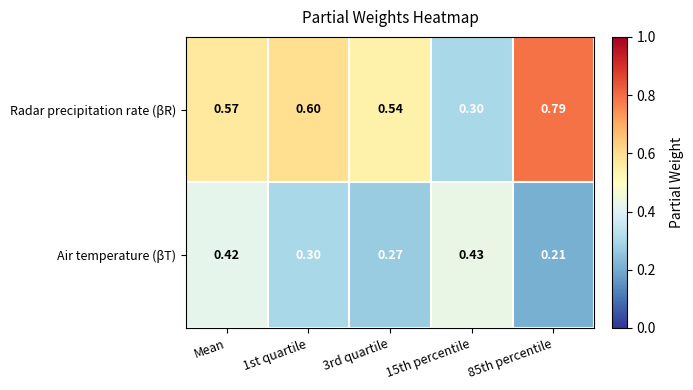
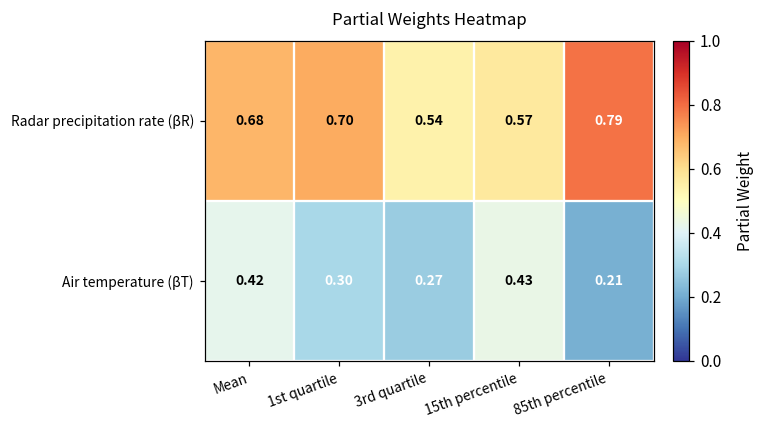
  {
    "Radar precipitation rate (βR)": {
-     "Mean": 0.57,
-     "1st quartile": 0.60,
+     "Mean": 0.68,
+     "1st quartile": 0.70,
      "3rd quartile": 0.54,
-     "15th percentile": 0.30,
+     "15th percentile": 0.57,
      "85th percentile": 0.79
    },
    "Air temperature (βT)": {
      "Mean": 0.42,
      "1st quartile": 0.30,
      "3rd quartile": 0.27,
      "15th percentile": 0.43,
      "85th percentile": 0.21
    }
  }
